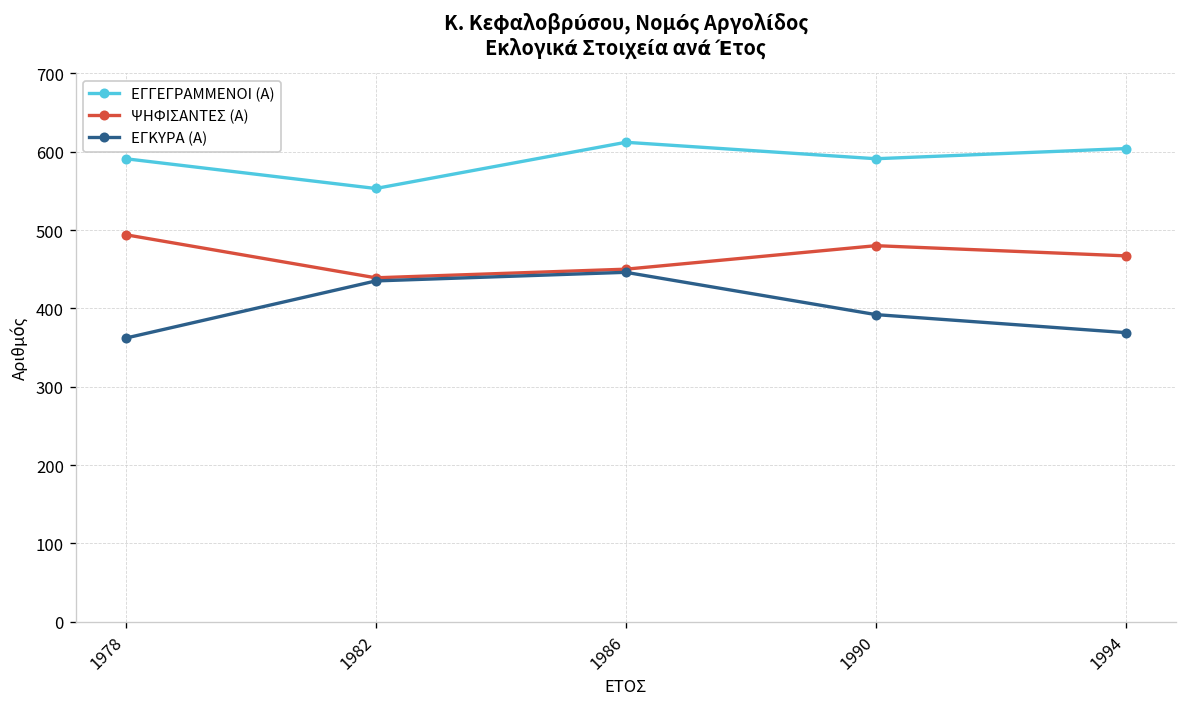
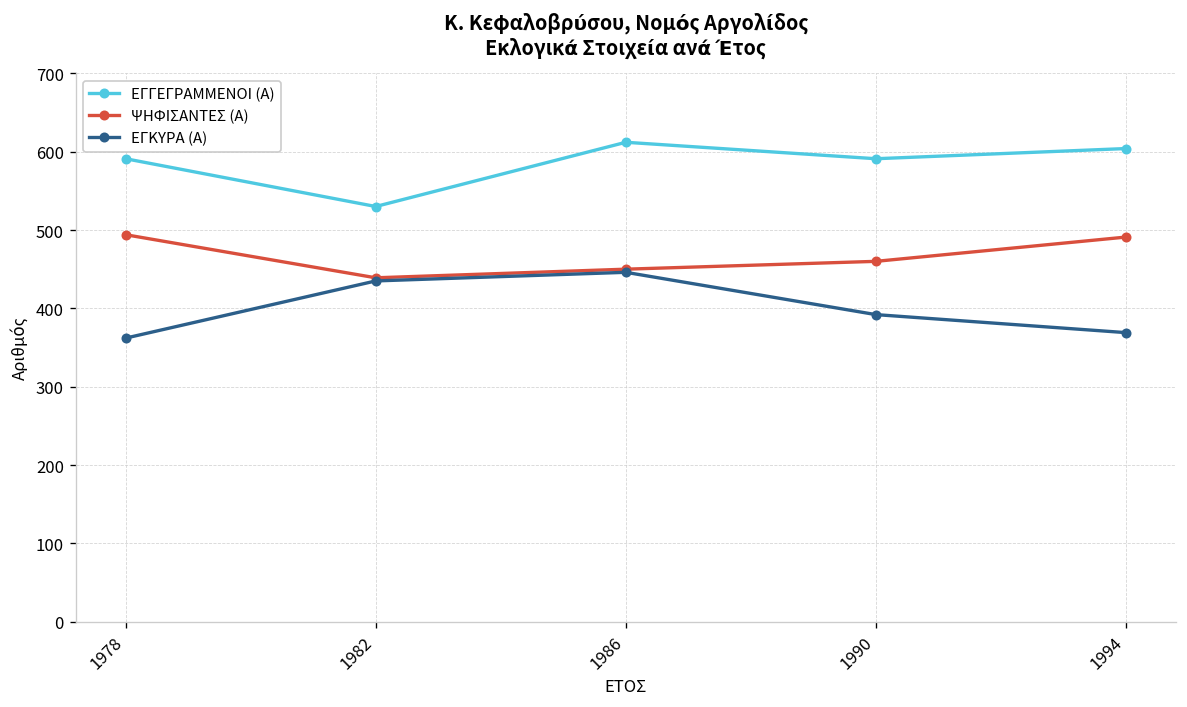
  {
    "ΕΓΓΕΓΡΑΜΜΕΝΟΙ (Α)": {
      "1978": 590,
-     "1982": 550,
+     "1982": 530,
      "1986": 610,
      "1990": 590,
      "1994": 600
    },
    "ΨΗΦΙΣΑΝΤΕΣ (Α)": {
      "1978": 490,
      "1982": 440,
      "1986": 450,
-     "1990": 480,
-     "1994": 470
+     "1990": 460,
+     "1994": 490
    },
    "ΕΓΚΥΡΑ (Α)": {
      "1978": 360,
      "1982": 440,
      "1986": 450,
      "1990": 390,
      "1994": 370
    }
  }
